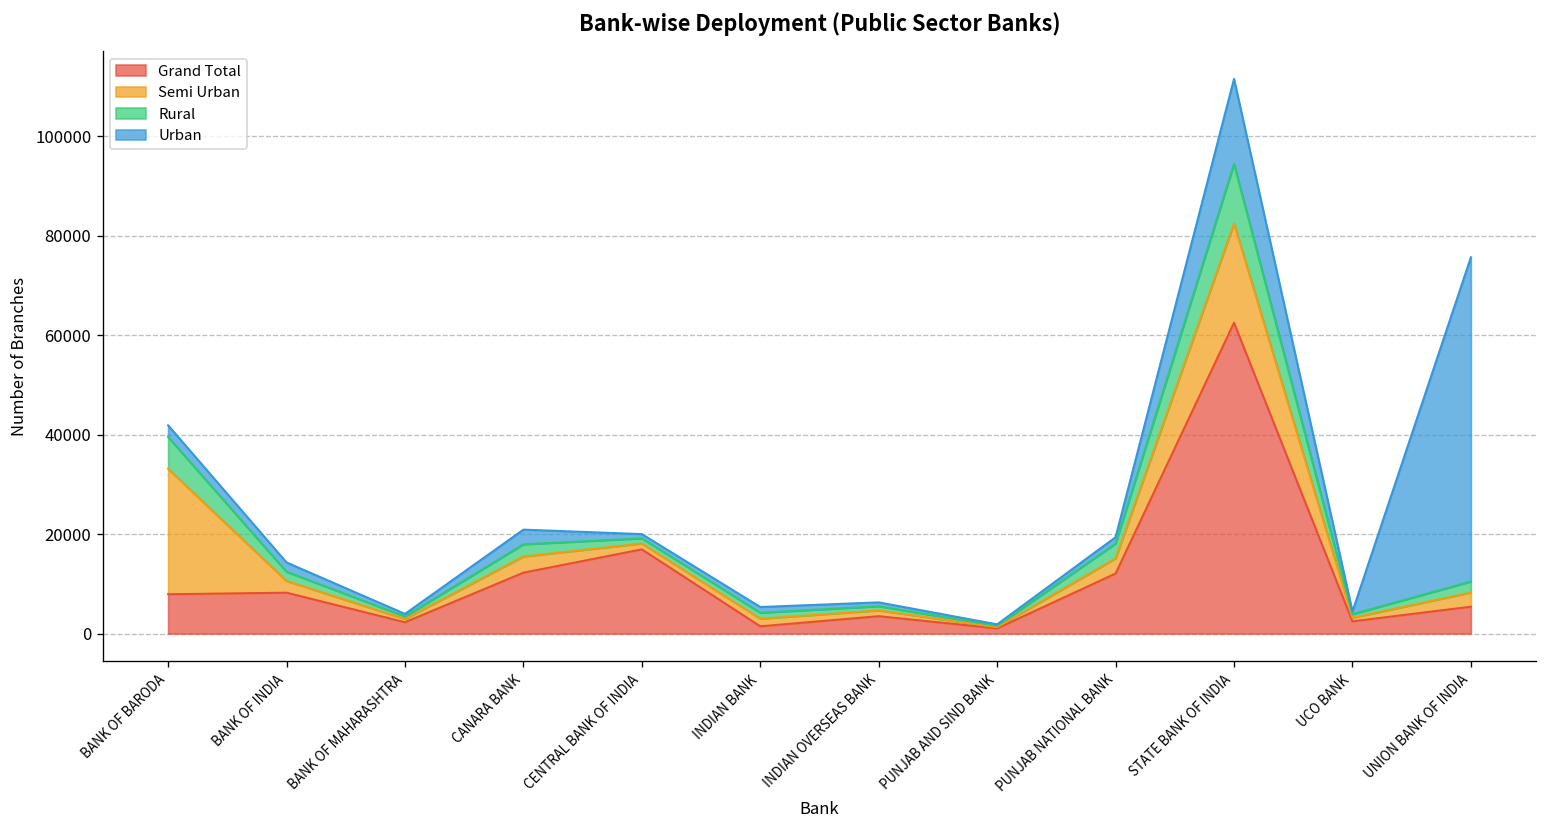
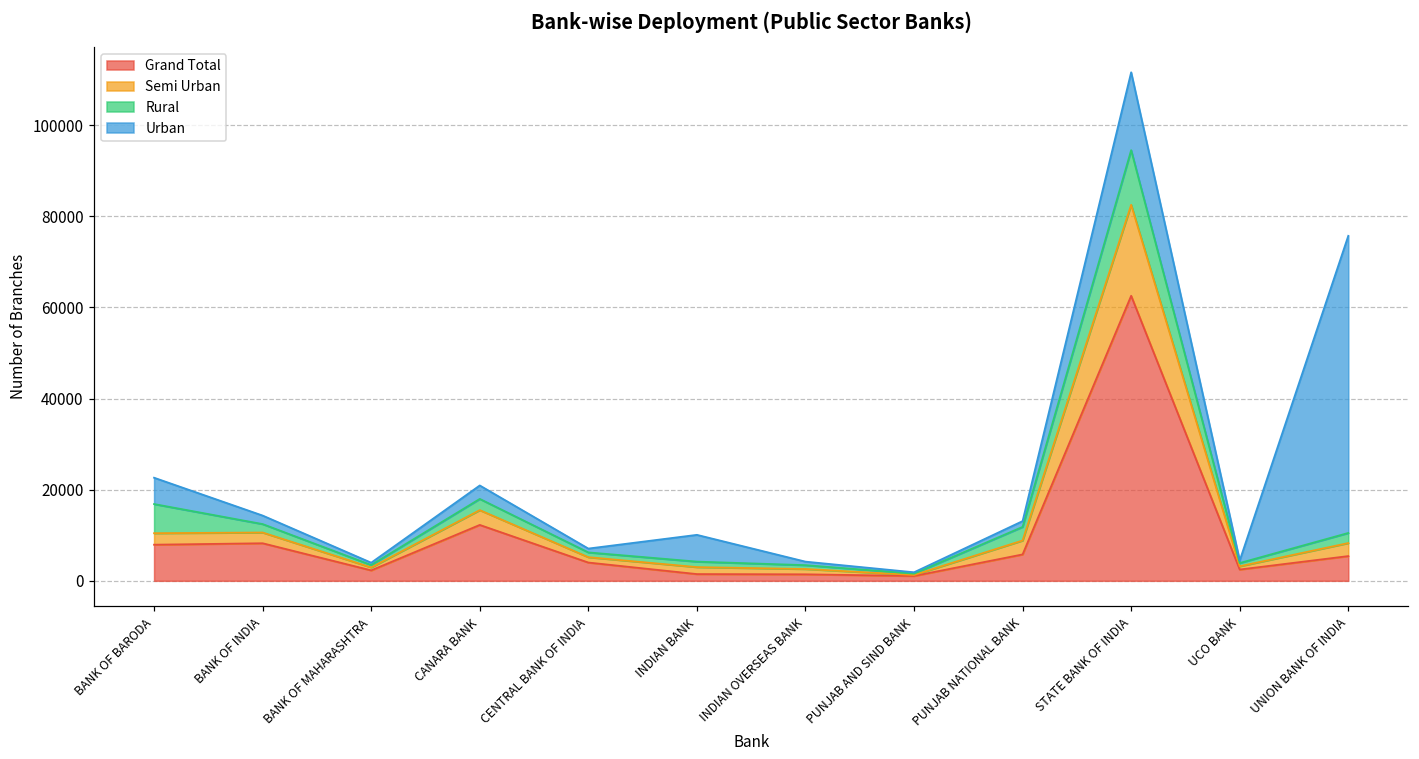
  {
    "Grand Total": {
      "BANK OF BARODA": 8000,
      "BANK OF INDIA": 8000,
      "BANK OF MAHARASHTRA": 2000,
      "CANARA BANK": 12000,
-     "CENTRAL BANK OF INDIA": 17000,
+     "CENTRAL BANK OF INDIA": 4000,
      "INDIAN BANK": 1000,
-     "INDIAN OVERSEAS BANK": 4000,
-     "PUNJAB NATIONAL BANK": 12000,
+     "INDIAN OVERSEAS BANK": 1000,
+     "PUNJAB NATIONAL BANK": 6000,
      "STATE BANK OF INDIA": 63000,
      "UCO BANK": 2000,
      "UNION BANK OF INDIA": 5000
    },
    "Semi Urban": {
-     "BANK OF BARODA": 25000,
+     "BANK OF BARODA": 3000,
      "BANK OF INDIA": 2000,
      "CANARA BANK": 3000,
      "CENTRAL BANK OF INDIA": 1000,
      "INDIAN BANK": 2000,
      "INDIAN OVERSEAS BANK": 1000,
      "PUNJAB NATIONAL BANK": 3000,
      "STATE BANK OF INDIA": 20000,
      "UCO BANK": 1000,
      "UNION BANK OF INDIA": 3000
    },
    "Rural": {
      "BANK OF BARODA": 6000,
      "BANK OF INDIA": 2000,
      "CANARA BANK": 2000,
      "CENTRAL BANK OF INDIA": 1000,
      "INDIAN BANK": 1000,
      "INDIAN OVERSEAS BANK": 1000,
      "PUNJAB NATIONAL BANK": 3000,
      "STATE BANK OF INDIA": 12000,
      "UNION BANK OF INDIA": 2000
    },
    "Urban": {
-     "BANK OF BARODA": 2000,
+     "BANK OF BARODA": 6000,
      "BANK OF INDIA": 2000,
      "CANARA BANK": 3000,
      "CENTRAL BANK OF INDIA": 1000,
-     "INDIAN BANK": 1000,
+     "INDIAN BANK": 6000,
      "INDIAN OVERSEAS BANK": 1000,
      "PUNJAB NATIONAL BANK": 1000,
      "STATE BANK OF INDIA": 17000,
      "UNION BANK OF INDIA": 65000
    }
  }
